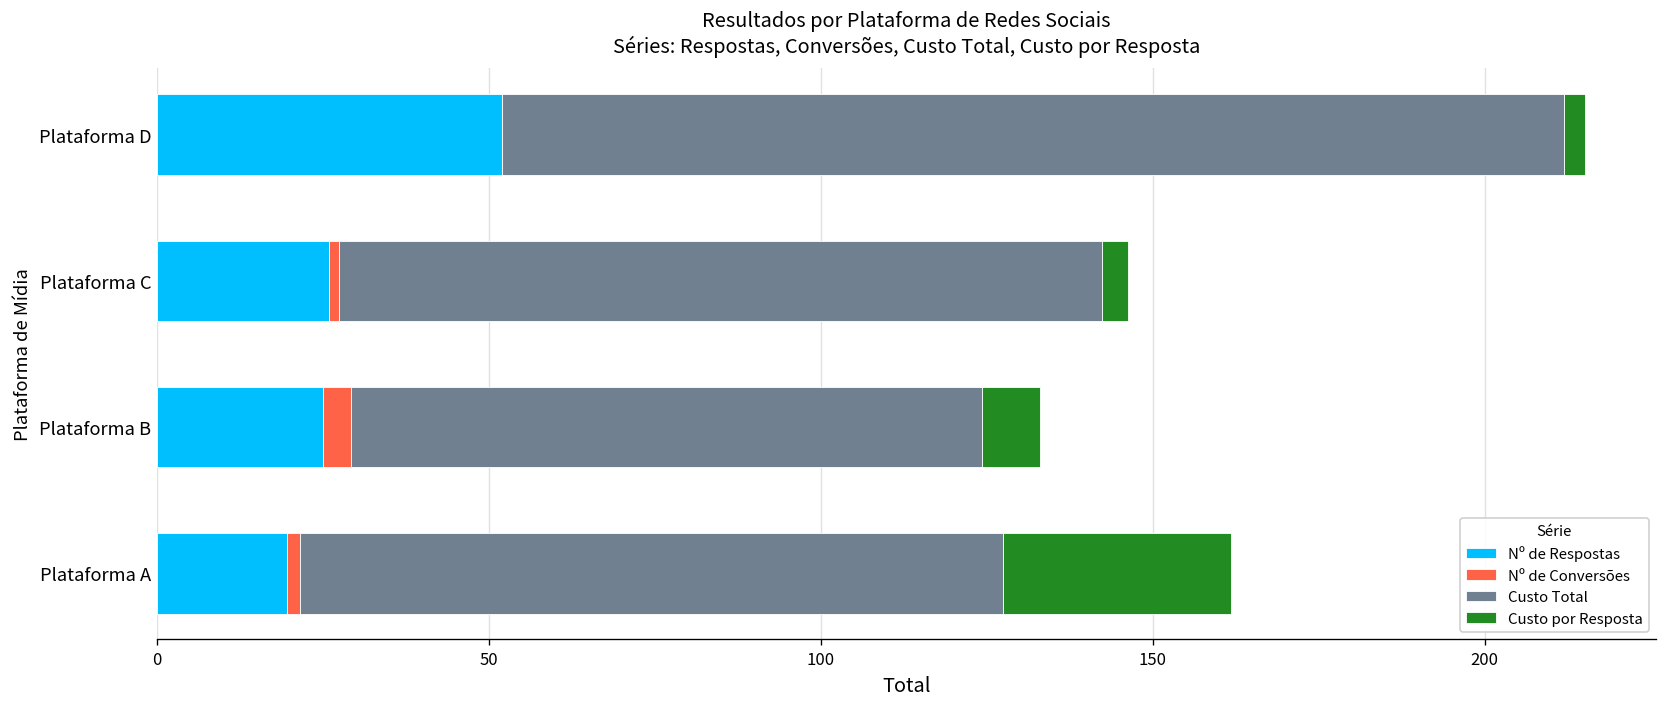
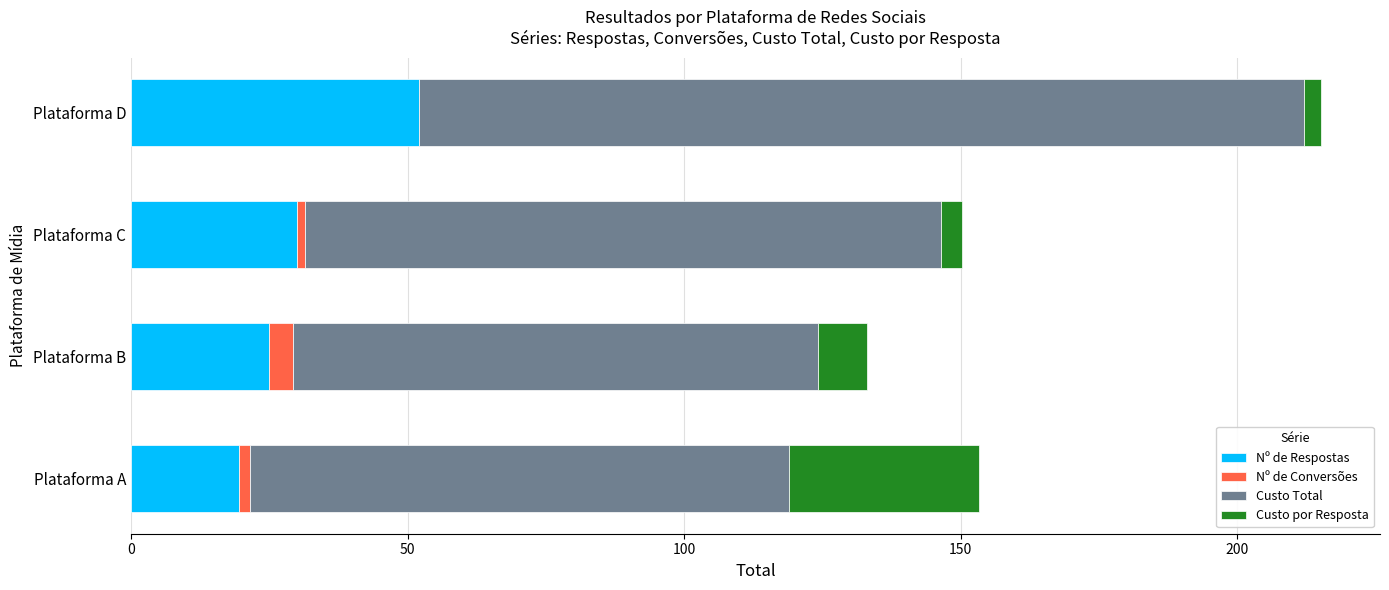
  {
    "Nº de Respostas": {
      "Plataforma D": 52,
-     "Plataforma C": 26,
+     "Plataforma C": 30,
      "Plataforma B": 25,
      "Plataforma A": 20
    },
    "Nº de Conversões": {
      "Plataforma D": 0,
      "Plataforma C": 2,
      "Plataforma B": 4,
      "Plataforma A": 2
    },
    "Custo Total": {
      "Plataforma D": 160,
      "Plataforma C": 115,
      "Plataforma B": 95,
-     "Plataforma A": 106
+     "Plataforma A": 98
    },
    "Custo por Resposta": {
      "Plataforma D": 3,
      "Plataforma C": 4,
      "Plataforma B": 9,
      "Plataforma A": 34
    }
  }
